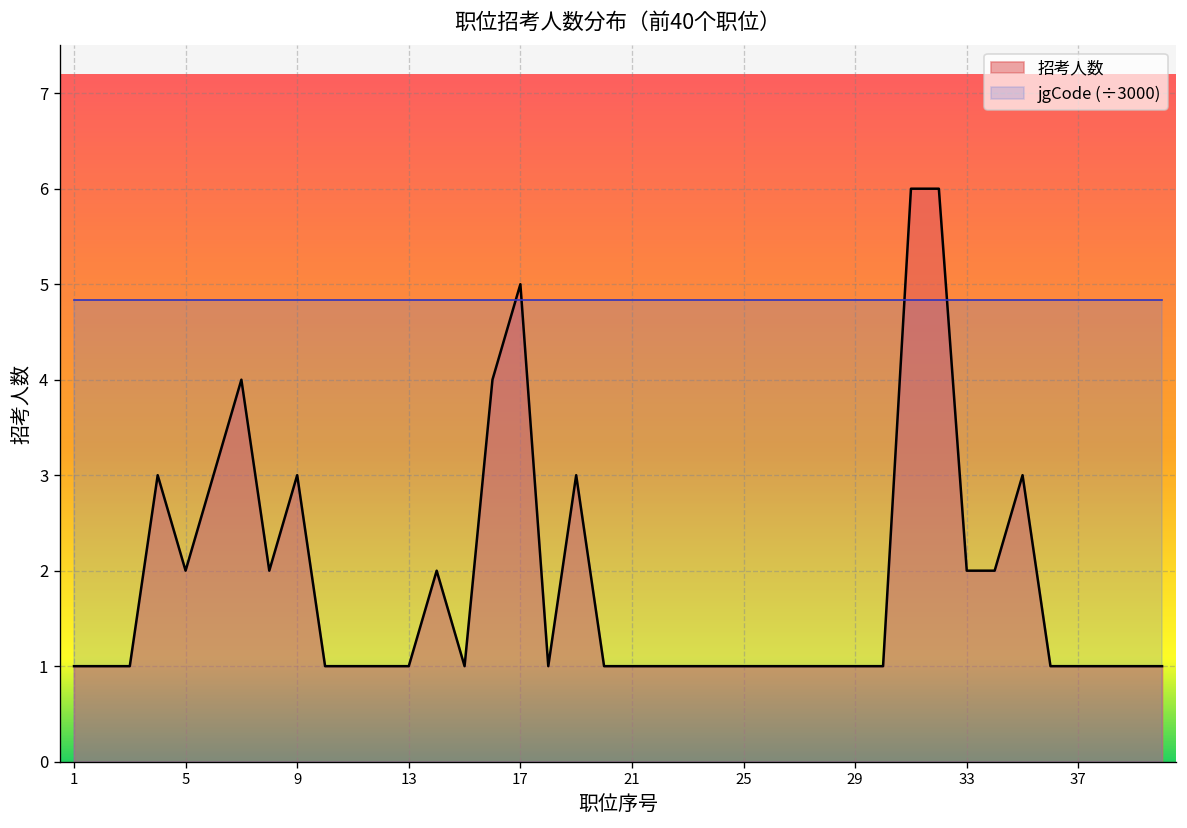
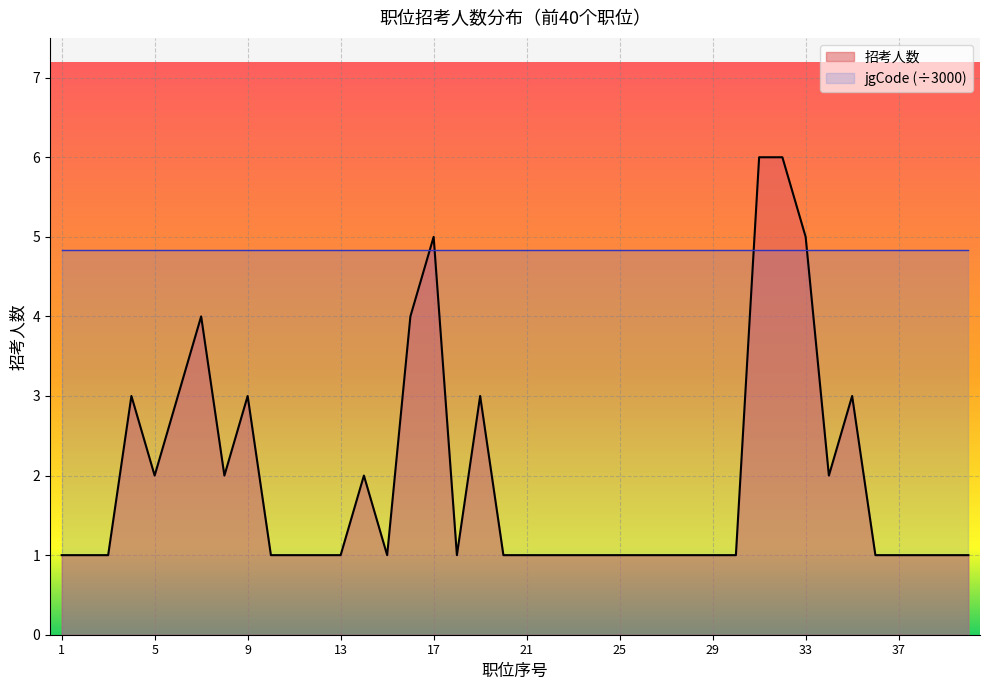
  {
    "招考人数": {
      "1": 1,
      "5": 2,
      "9": 3,
      "13": 1,
      "17": 5,
      "21": 1,
      "25": 1,
      "29": 1,
-     "33": 2,
+     "33": 5,
      "37": 1
    },
    "jgCode (÷3000)": {
      "1": 4.8,
      "5": 4.8,
      "9": 4.8,
      "13": 4.8,
      "17": 4.8,
      "21": 4.8,
      "25": 4.8,
      "29": 4.8,
      "33": 4.8,
      "37": 4.8
    }
  }
